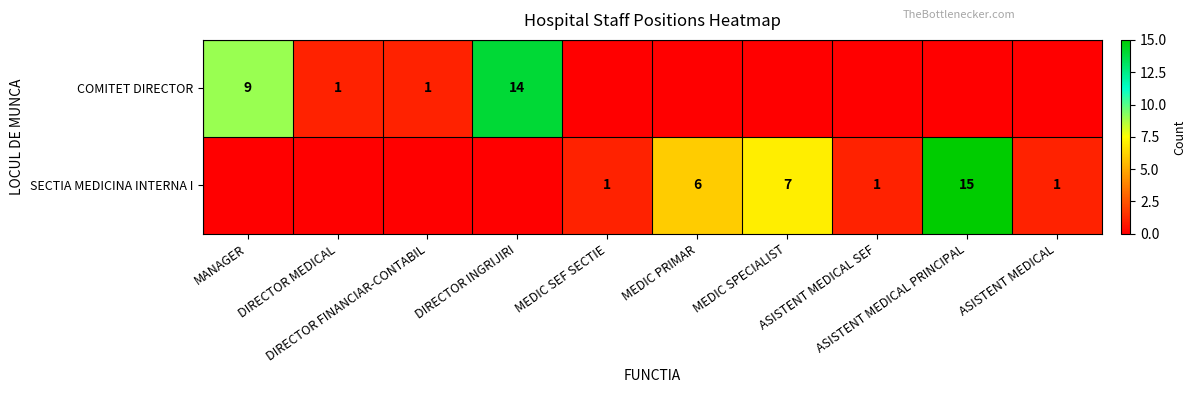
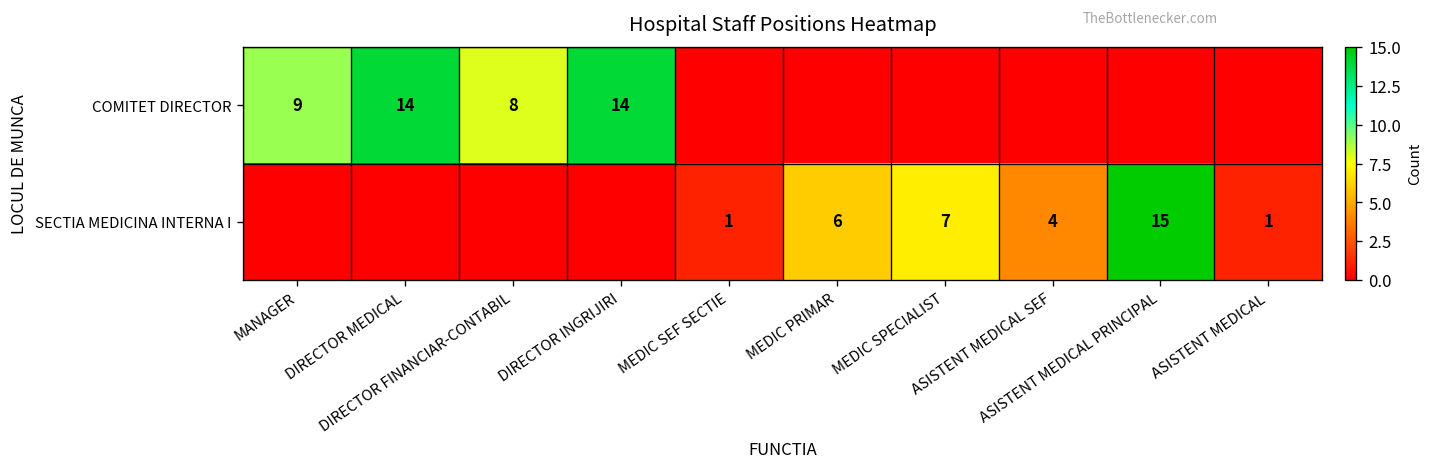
  {
    "COMITET DIRECTOR": {
      "MANAGER": 9,
-     "DIRECTOR MEDICAL": 1,
-     "DIRECTOR FINANCIAR-CONTABIL": 1,
+     "DIRECTOR MEDICAL": 14,
+     "DIRECTOR FINANCIAR-CONTABIL": 8,
      "DIRECTOR INGRIJIRI": 14
    },
    "SECTIA MEDICINA INTERNA I": {
      "MEDIC SEF SECTIE": 1,
      "MEDIC PRIMAR": 6,
      "MEDIC SPECIALIST": 7,
-     "ASISTENT MEDICAL SEF": 1,
+     "ASISTENT MEDICAL SEF": 4,
      "ASISTENT MEDICAL PRINCIPAL": 15,
      "ASISTENT MEDICAL": 1
    }
  }
